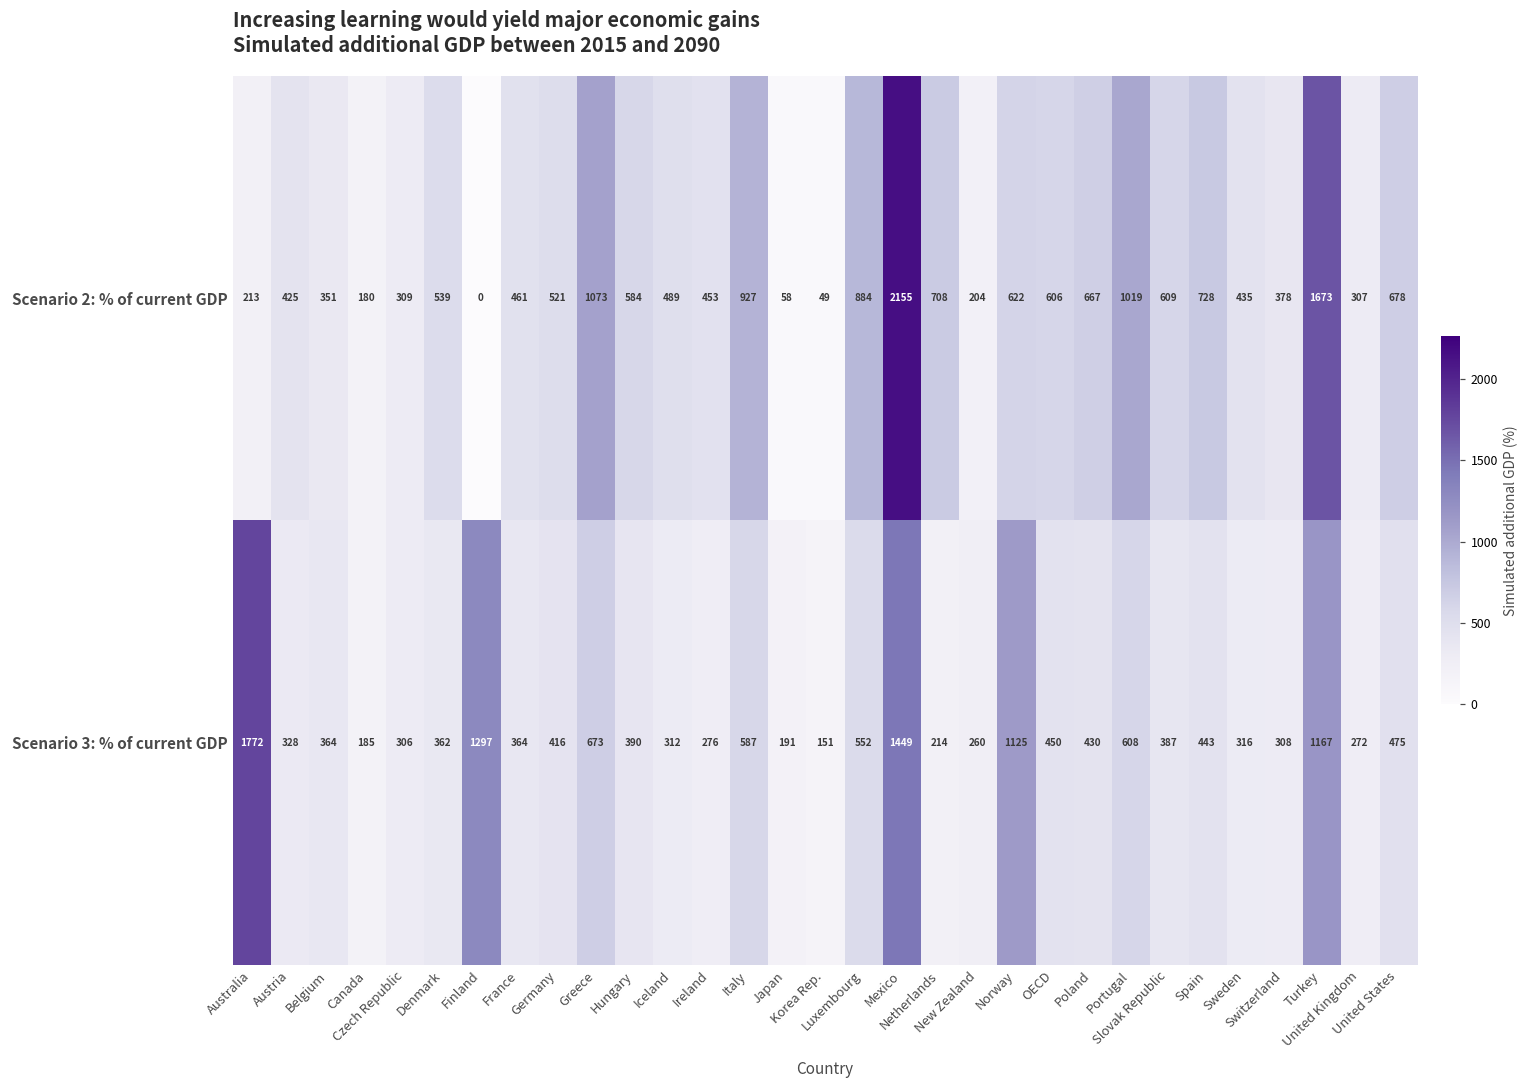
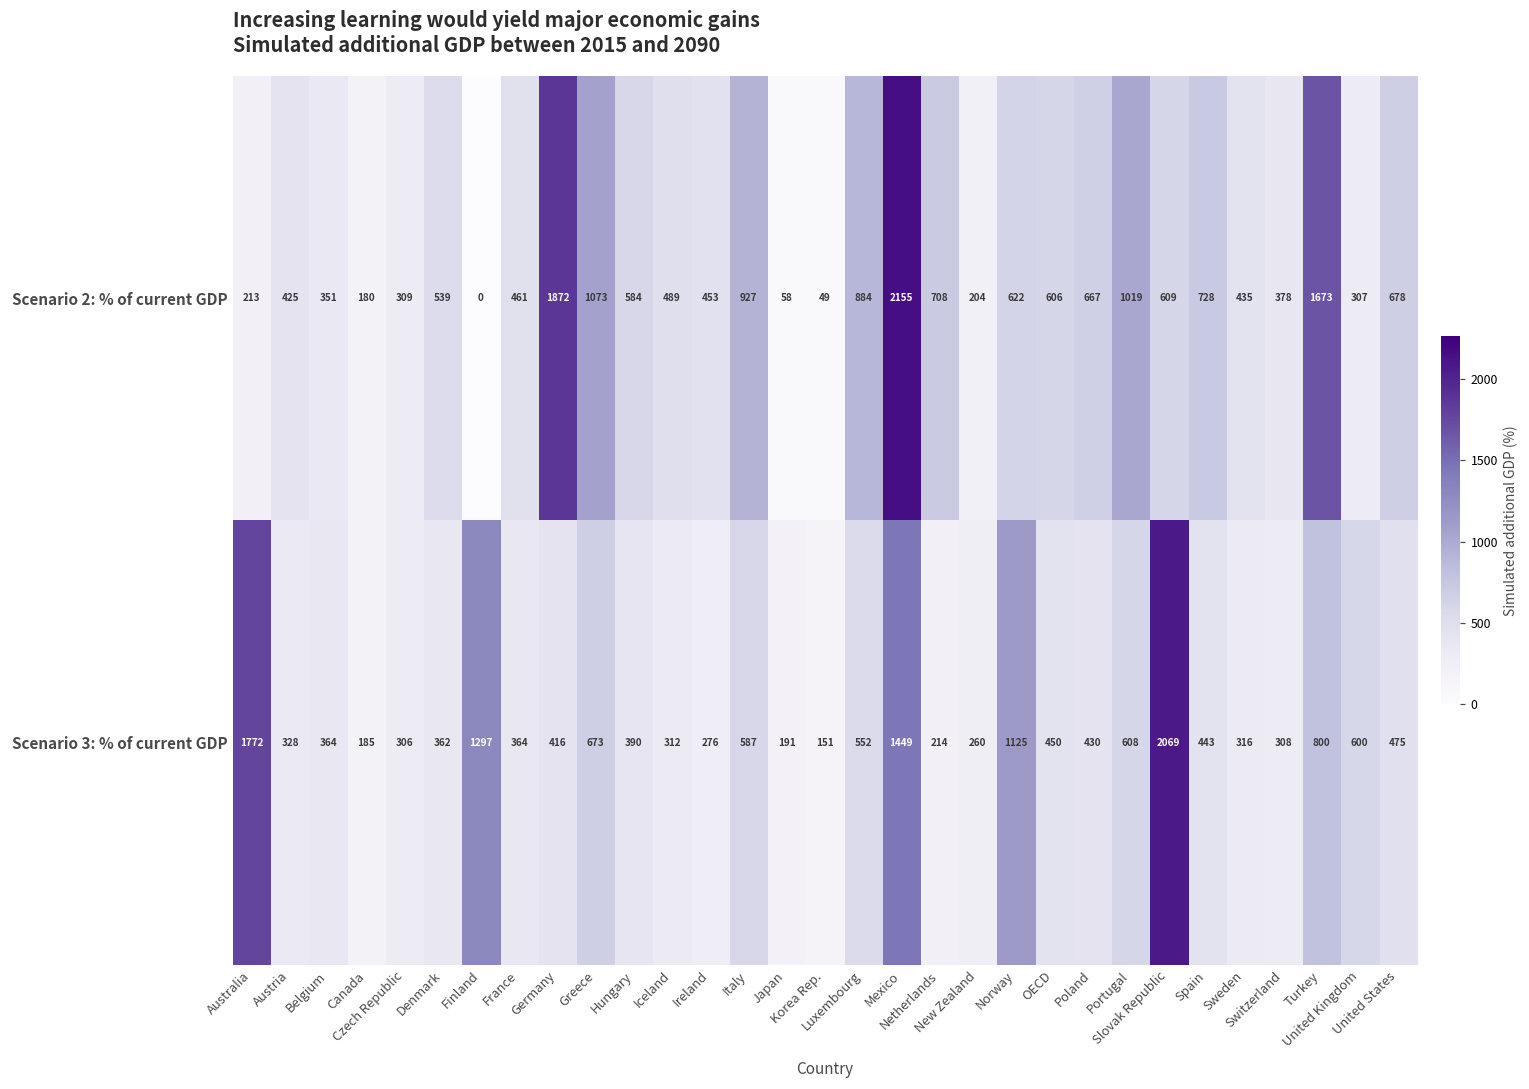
  {
    "Scenario 2: % of current GDP": {
      "Australia": 213,
      "Austria": 425,
      "Belgium": 351,
      "Canada": 180,
      "Czech Republic": 309,
      "Denmark": 539,
      "Finland": 0,
      "France": 461,
-     "Germany": 521,
+     "Germany": 1872,
      "Greece": 1073,
      "Hungary": 584,
      "Iceland": 489,
      "Ireland": 453,
      "Italy": 927,
      "Japan": 58,
      "Korea Rep.": 49,
      "Luxembourg": 884,
      "Mexico": 2155,
      "Netherlands": 708,
      "New Zealand": 204,
      "Norway": 622,
      "OECD": 606,
      "Poland": 667,
      "Portugal": 1019,
      "Slovak Republic": 609,
      "Spain": 728,
      "Sweden": 435,
      "Switzerland": 378,
      "Turkey": 1673,
      "United Kingdom": 307,
      "United States": 678
    },
    "Scenario 3: % of current GDP": {
      "Australia": 1772,
      "Austria": 328,
      "Belgium": 364,
      "Canada": 185,
      "Czech Republic": 306,
      "Denmark": 362,
      "Finland": 1297,
      "France": 364,
      "Germany": 416,
      "Greece": 673,
      "Hungary": 390,
      "Iceland": 312,
      "Ireland": 276,
      "Italy": 587,
      "Japan": 191,
      "Korea Rep.": 151,
      "Luxembourg": 552,
      "Mexico": 1449,
      "Netherlands": 214,
      "New Zealand": 260,
      "Norway": 1125,
      "OECD": 450,
      "Poland": 430,
      "Portugal": 608,
-     "Slovak Republic": 387,
+     "Slovak Republic": 2069,
      "Spain": 443,
      "Sweden": 316,
      "Switzerland": 308,
-     "Turkey": 1167,
-     "United Kingdom": 272,
+     "Turkey": 800,
+     "United Kingdom": 600,
      "United States": 475
    }
  }
